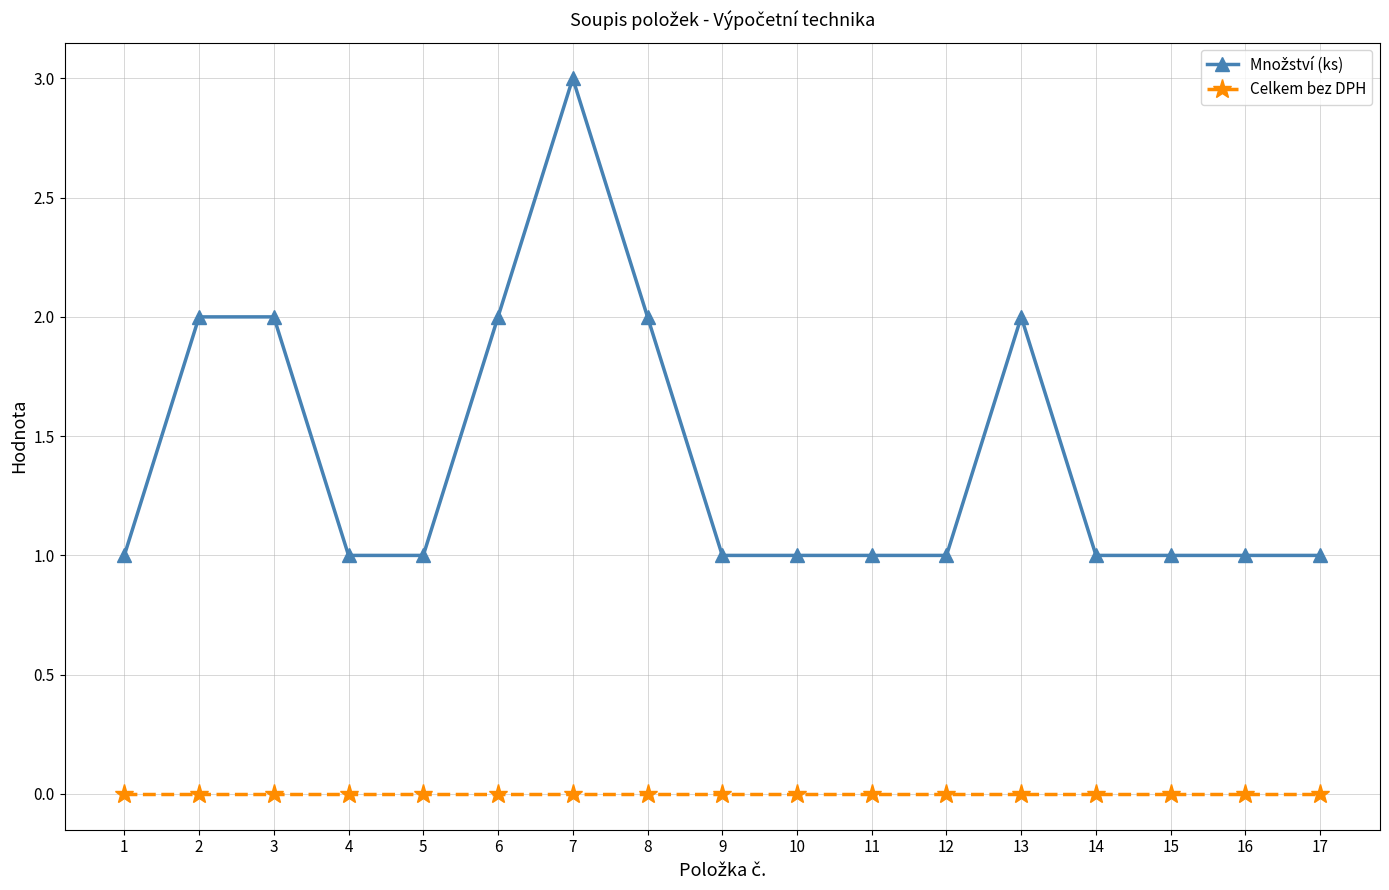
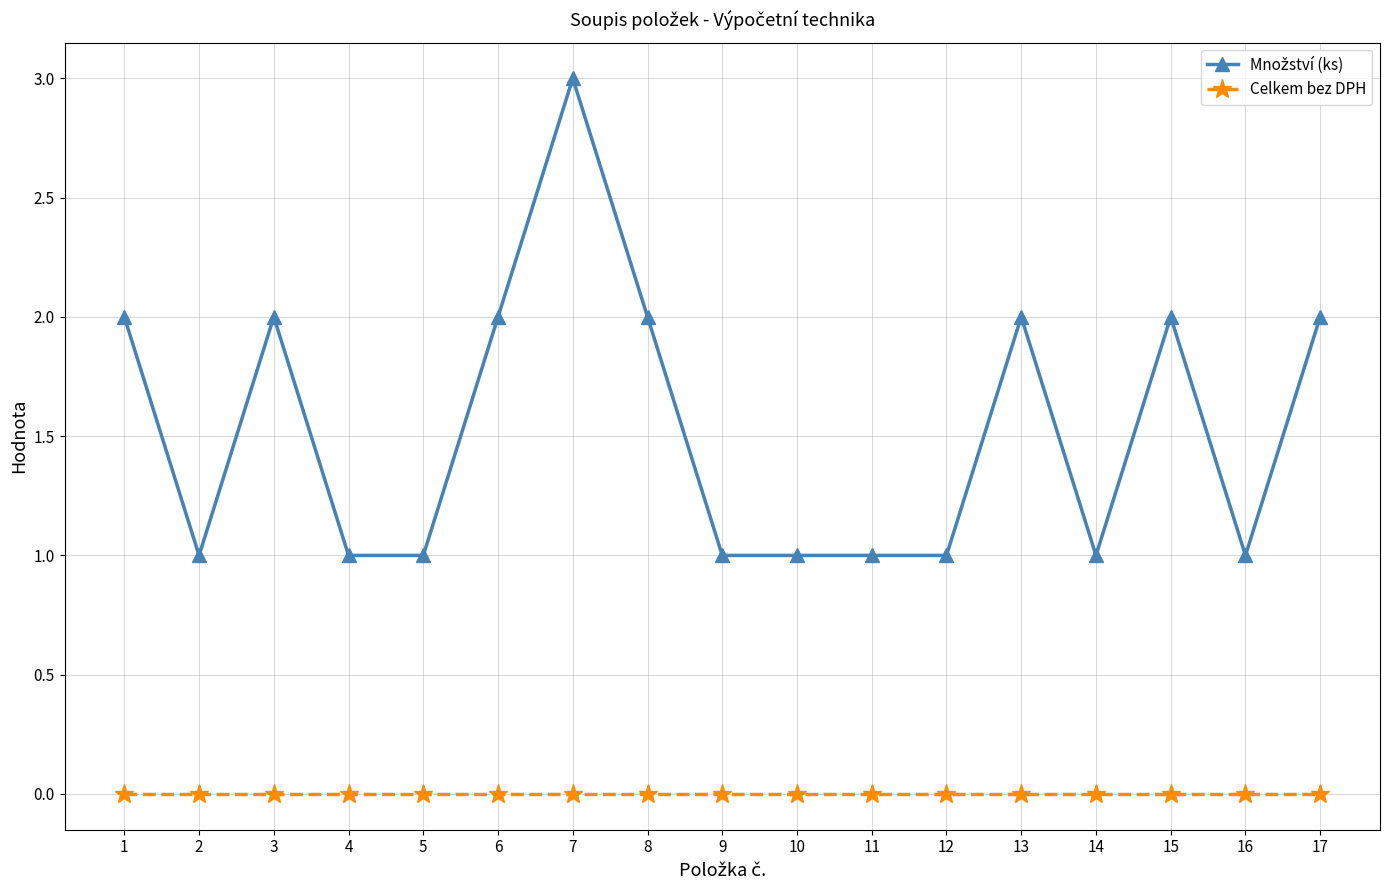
  {
    "Množství (ks)": {
-     "1": 1,
-     "2": 2,
+     "1": 2,
+     "2": 1,
      "3": 2,
      "4": 1,
      "5": 1,
      "6": 2,
      "7": 3,
      "8": 2,
      "9": 1,
      "10": 1,
      "11": 1,
      "12": 1,
      "13": 2,
      "14": 1,
-     "15": 1,
+     "15": 2,
      "16": 1,
-     "17": 1
+     "17": 2
    },
    "Celkem bez DPH": {
      "1": 0,
      "2": 0,
      "3": 0,
      "4": 0,
      "5": 0,
      "6": 0,
      "7": 0,
      "8": 0,
      "9": 0,
      "10": 0,
      "11": 0,
      "12": 0,
      "13": 0,
      "14": 0,
      "15": 0,
      "16": 0,
      "17": 0
    }
  }
